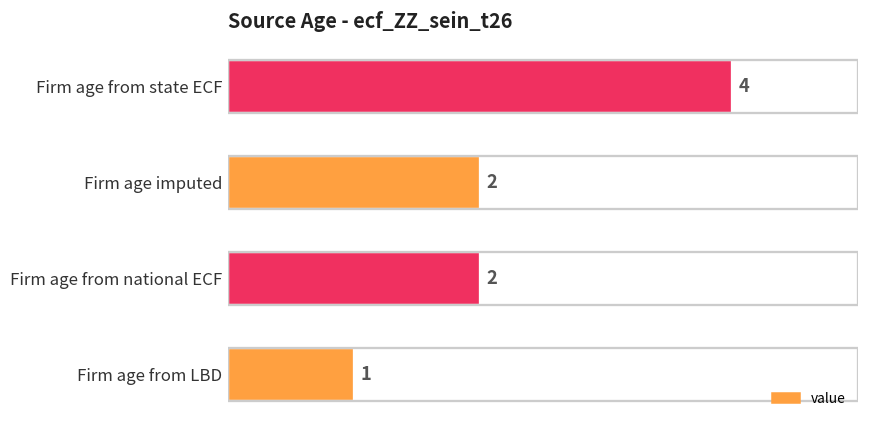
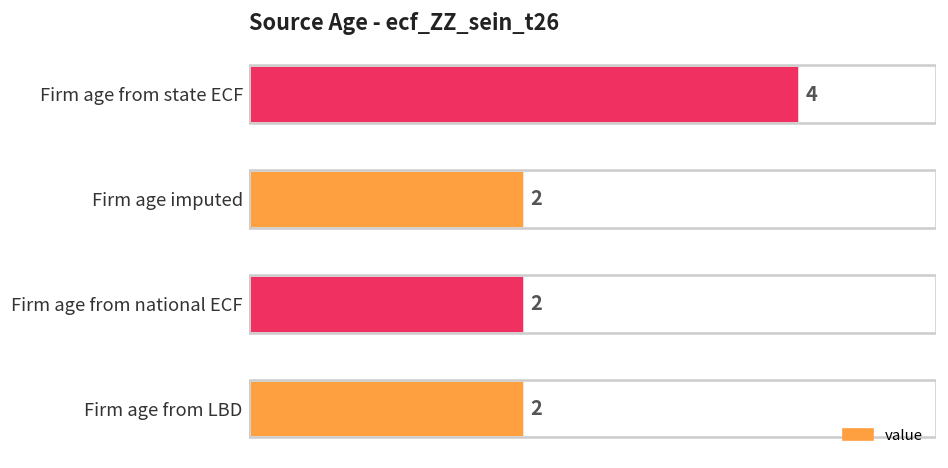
  {
    "Firm age from state ECF": 4,
    "Firm age imputed": 2,
    "Firm age from national ECF": 2,
-   "Firm age from LBD": 1
+   "Firm age from LBD": 2
  }
